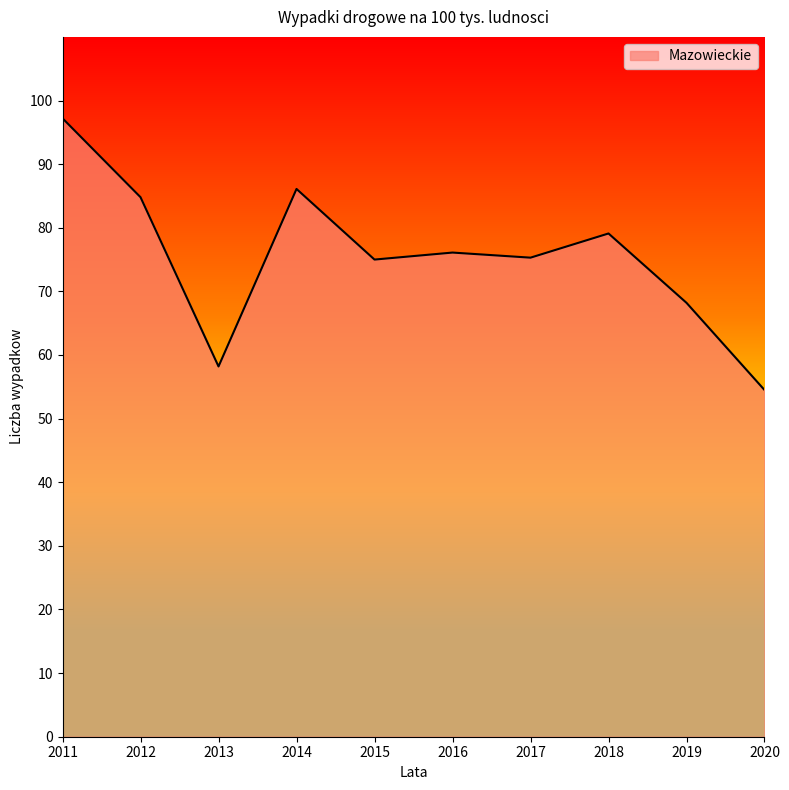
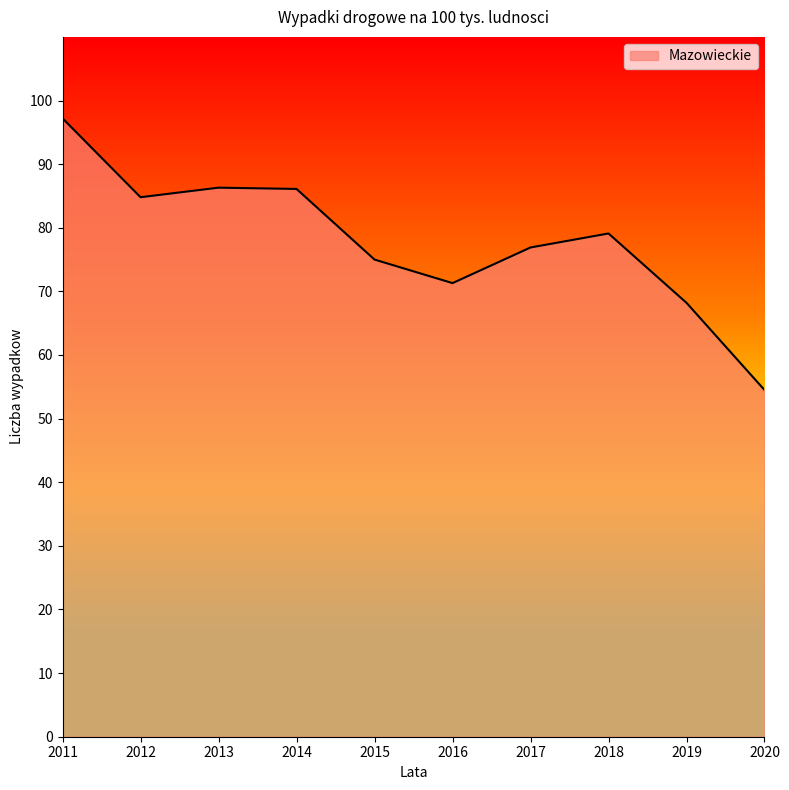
  {
    "2011": 97,
    "2012": 85,
-   "2013": 58,
+   "2013": 86,
    "2014": 86,
    "2015": 75,
-   "2016": 76,
-   "2017": 75,
+   "2016": 71,
+   "2017": 77,
    "2018": 79,
    "2019": 68,
    "2020": 55
  }
